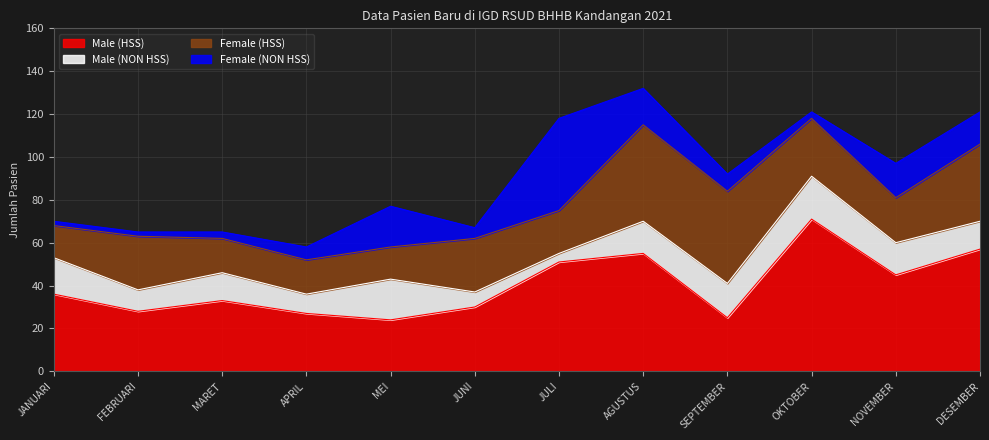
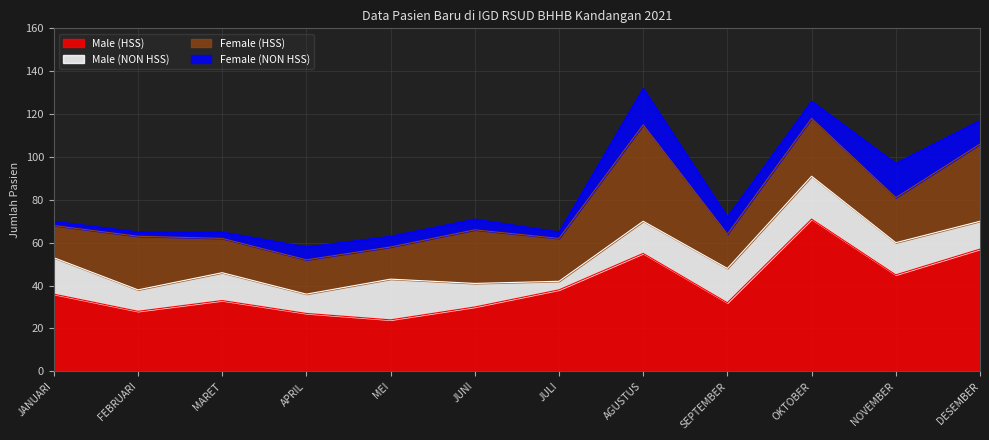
  {
    "Male (HSS)": {
      "JANUARI": 36,
      "FEBRUARI": 28,
      "MARET": 33,
      "APRIL": 27,
      "MEI": 24,
      "JUNI": 30,
-     "JULI": 51,
+     "JULI": 38,
      "AGUSTUS": 55,
-     "SEPTEMBER": 25,
+     "SEPTEMBER": 32,
      "OKTOBER": 71,
      "NOVEMBER": 45,
      "DESEMBER": 57
    },
    "Male (NON HSS)": {
      "JANUARI": 17,
      "FEBRUARI": 10,
      "MARET": 13,
      "APRIL": 9,
      "MEI": 19,
-     "JUNI": 7,
+     "JUNI": 11,
      "JULI": 4,
      "AGUSTUS": 15,
      "SEPTEMBER": 16,
      "OKTOBER": 20,
      "NOVEMBER": 15,
      "DESEMBER": 13
    },
    "Female (HSS)": {
      "JANUARI": 15,
      "FEBRUARI": 25,
      "MARET": 16,
      "APRIL": 16,
      "MEI": 15,
      "JUNI": 25,
      "JULI": 20,
      "AGUSTUS": 45,
-     "SEPTEMBER": 43,
+     "SEPTEMBER": 16,
      "OKTOBER": 27,
      "NOVEMBER": 21,
      "DESEMBER": 36
    },
    "Female (NON HSS)": {
      "JANUARI": 2,
      "FEBRUARI": 2,
      "MARET": 3,
      "APRIL": 6,
-     "MEI": 19,
+     "MEI": 5,
      "JUNI": 5,
-     "JULI": 43,
+     "JULI": 3,
      "AGUSTUS": 17,
      "SEPTEMBER": 8,
-     "OKTOBER": 3,
+     "OKTOBER": 8,
      "NOVEMBER": 16,
-     "DESEMBER": 15
+     "DESEMBER": 11
    }
  }
